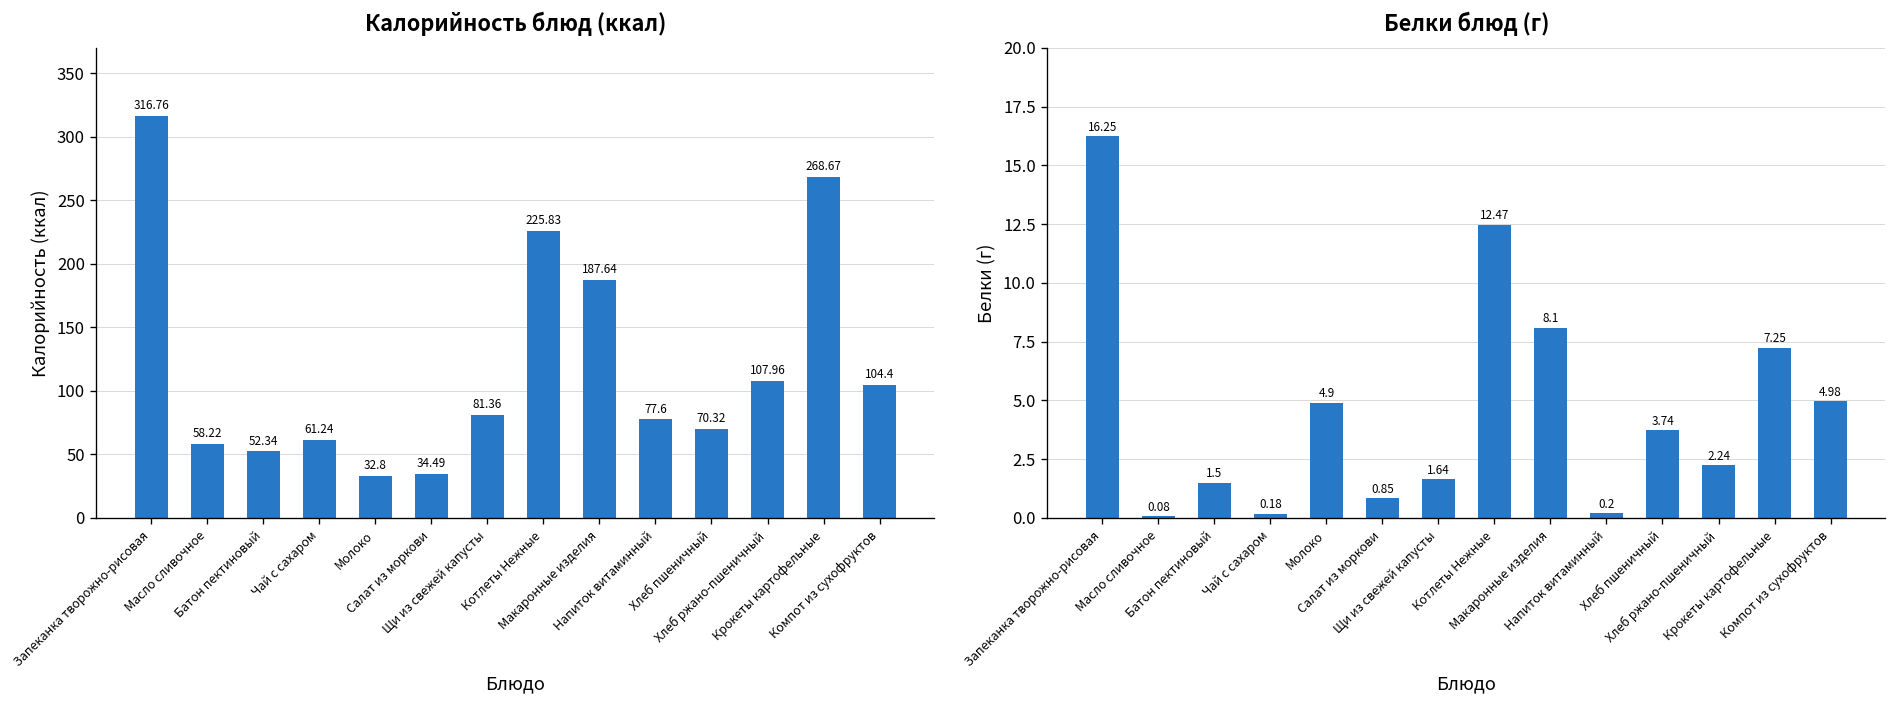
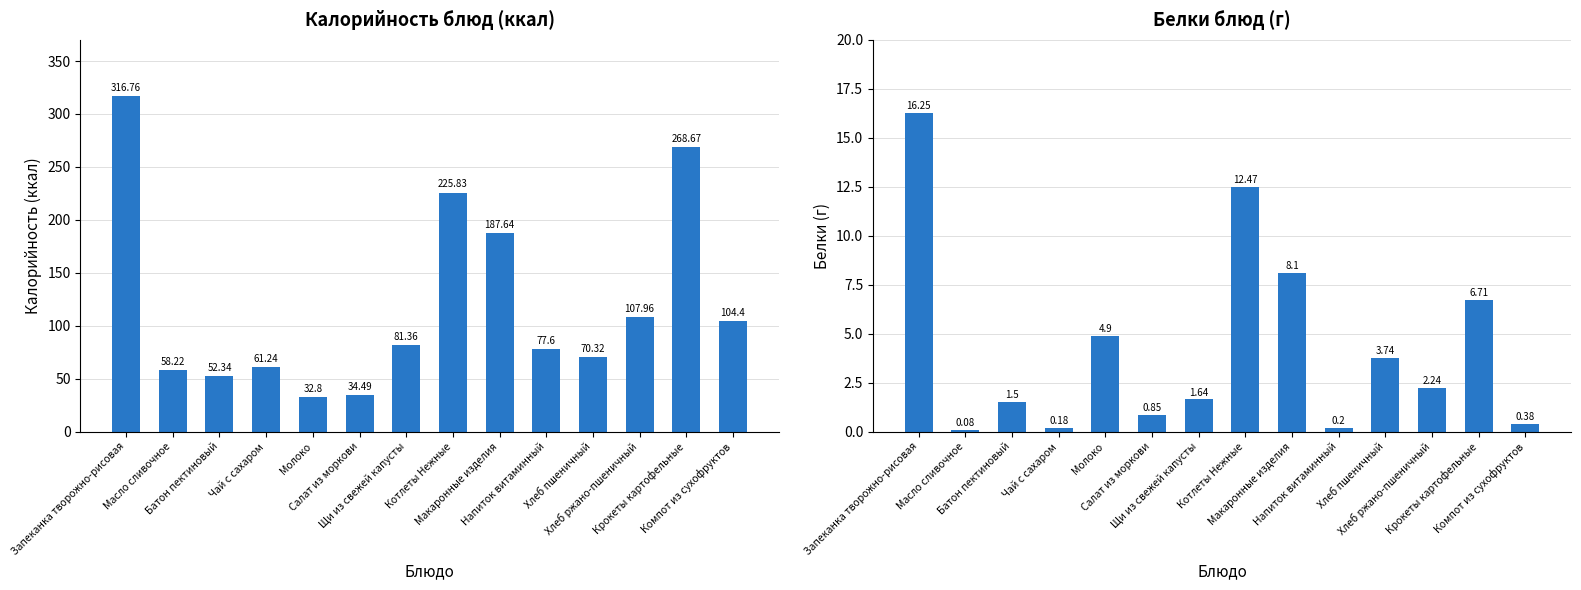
  {
    "Калорийность блюд (ккал)": {
      "Запеканка творожно-рисовая": 316.76,
      "Масло сливочное": 58.22,
      "Батон пектиновый": 52.34,
      "Чай с сахаром": 61.24,
      "Молоко": 32.8,
      "Салат из моркови": 34.49,
      "Щи из свежей капусты": 81.36,
      "Котлеты Нежные": 225.83,
      "Макаронные изделия": 187.64,
      "Напиток витаминный": 77.6,
      "Хлеб пшеничный": 70.32,
      "Хлеб ржано-пшеничный": 107.96,
      "Крокеты картофельные": 268.67,
      "Компот из сухофруктов": 104.4
    },
    "Белки блюд (г)": {
      "Запеканка творожно-рисовая": 16.25,
      "Масло сливочное": 0.08,
      "Батон пектиновый": 1.5,
      "Чай с сахаром": 0.18,
      "Молоко": 4.9,
      "Салат из моркови": 0.85,
      "Щи из свежей капусты": 1.64,
      "Котлеты Нежные": 12.47,
      "Макаронные изделия": 8.1,
      "Напиток витаминный": 0.2,
      "Хлеб пшеничный": 3.74,
      "Хлеб ржано-пшеничный": 2.24,
-     "Крокеты картофельные": 7.25,
-     "Компот из сухофруктов": 4.98
+     "Крокеты картофельные": 6.71,
+     "Компот из сухофруктов": 0.38
    }
  }
